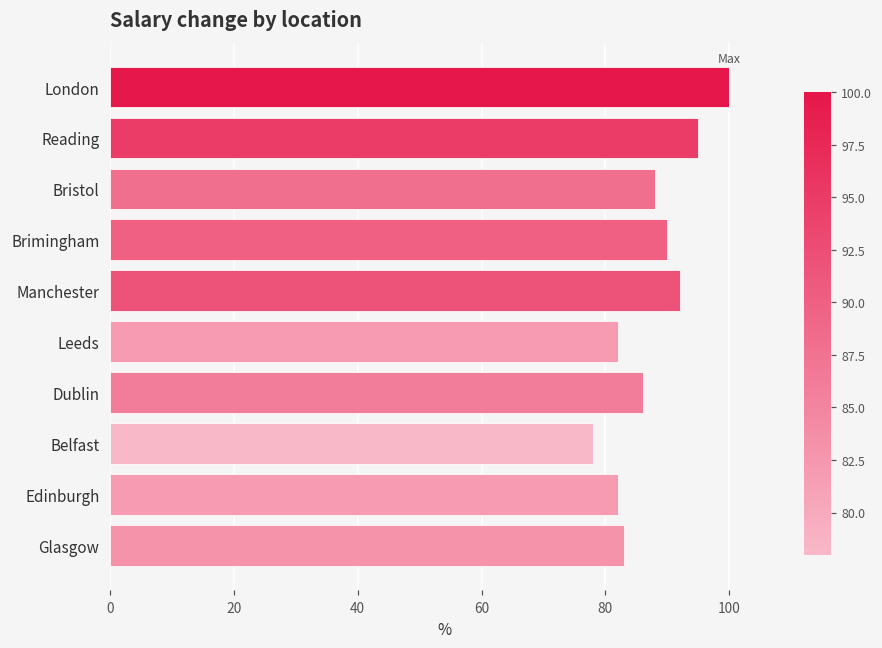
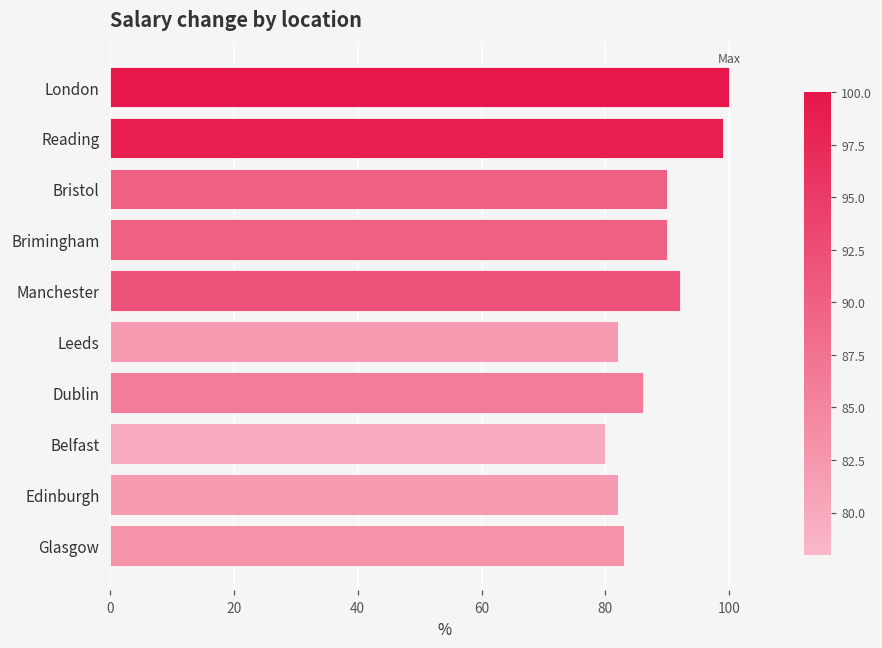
  {
    "London": 100,
-   "Reading": 95,
-   "Bristol": 88,
+   "Reading": 99,
+   "Bristol": 90,
    "Brimingham": 90,
    "Manchester": 92,
    "Leeds": 82,
    "Dublin": 86,
-   "Belfast": 78,
+   "Belfast": 80,
    "Edinburgh": 82,
    "Glasgow": 83
  }
